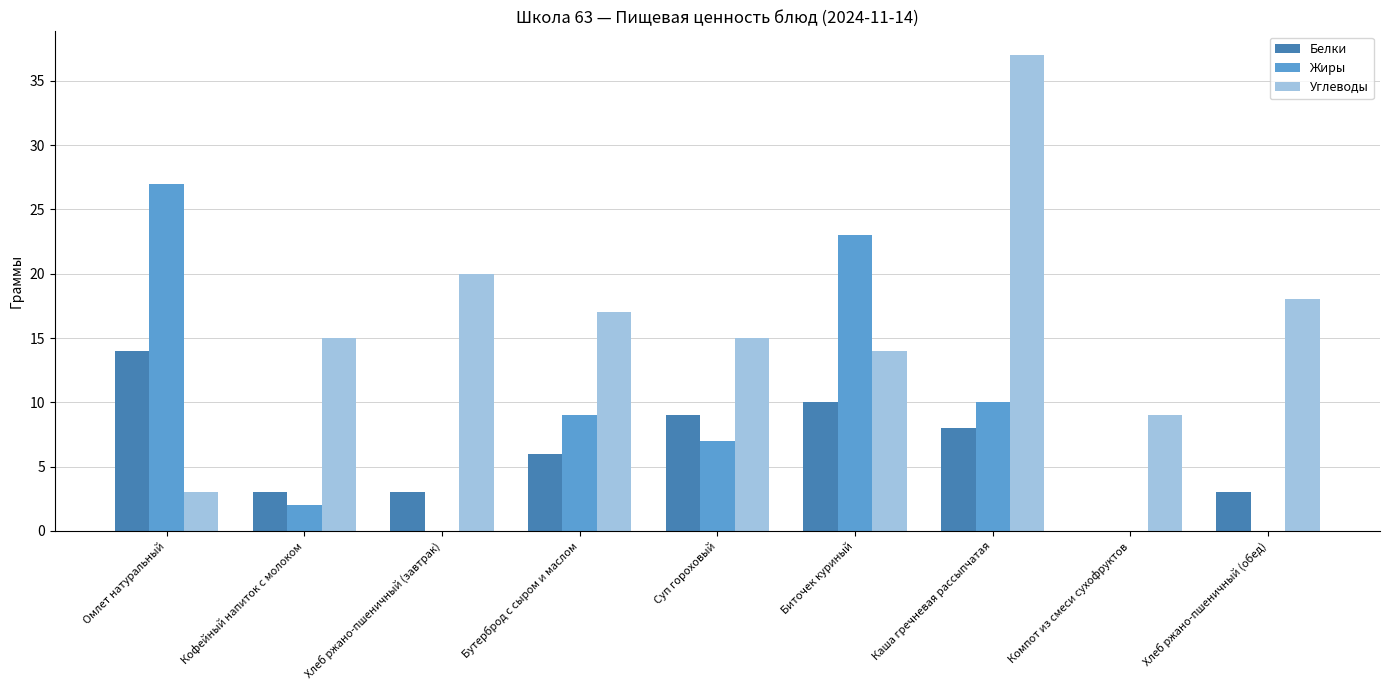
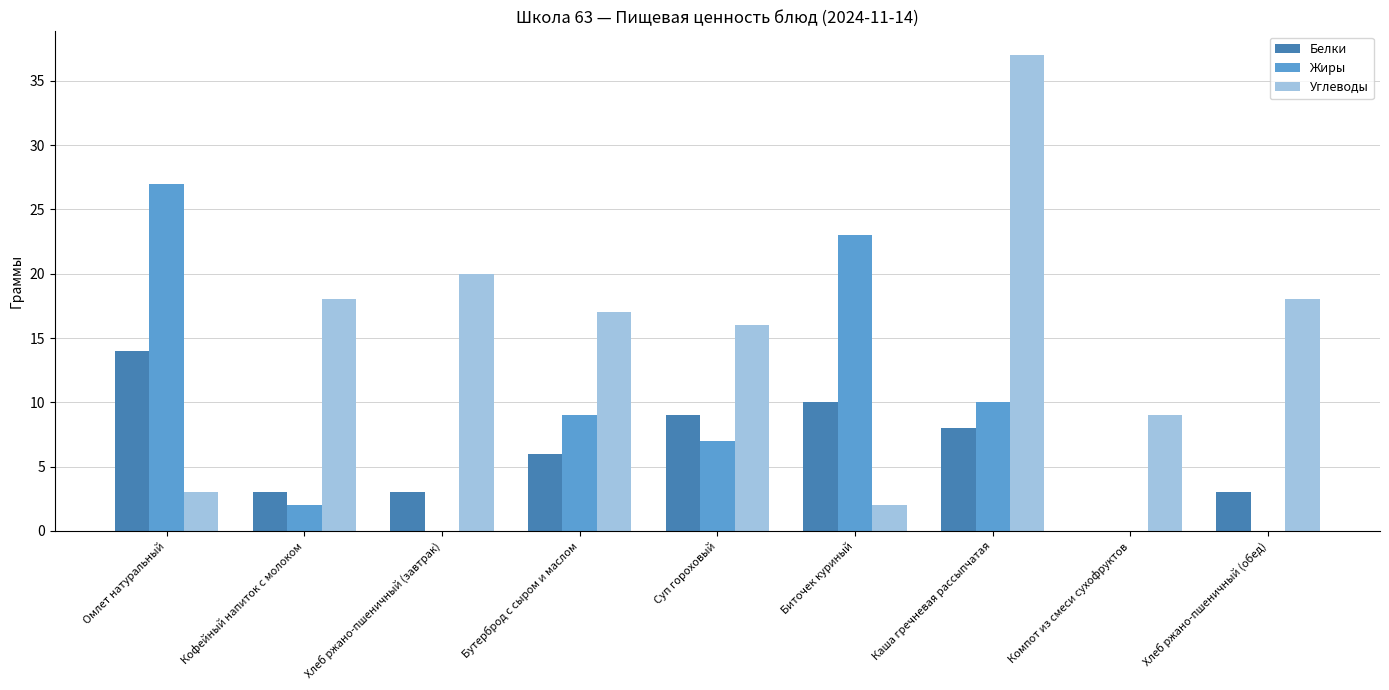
  {
    "Углеводы": {
      "Омлет натуральный": 3,
-     "Кофейный напиток с молоком": 15,
+     "Кофейный напиток с молоком": 18,
      "Хлеб ржано-пшеничный (завтрак)": 20,
      "Бутерброд с сыром и маслом": 17,
-     "Суп гороховый": 15,
-     "Биточек куриный": 14,
+     "Суп гороховый": 16,
+     "Биточек куриный": 2,
      "Каша гречневая рассыпчатая": 37,
      "Компот из смеси сухофруктов": 9,
      "Хлеб ржано-пшеничный (обед)": 18
    }
  }
